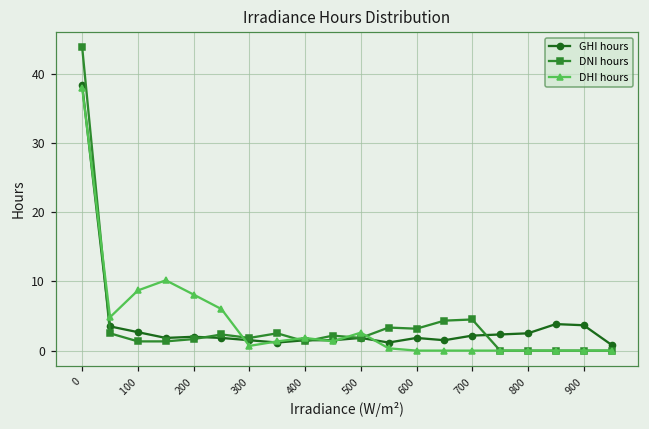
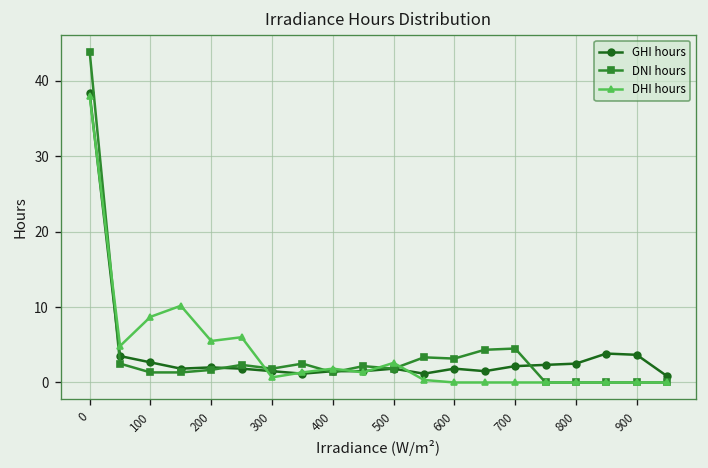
  {
    "DHI hours": {
      "100": 9,
-     "200": 8,
+     "200": 6,
      "300": 1,
      "500": 3,
      "600": 0,
      "700": 0
    }
  }
